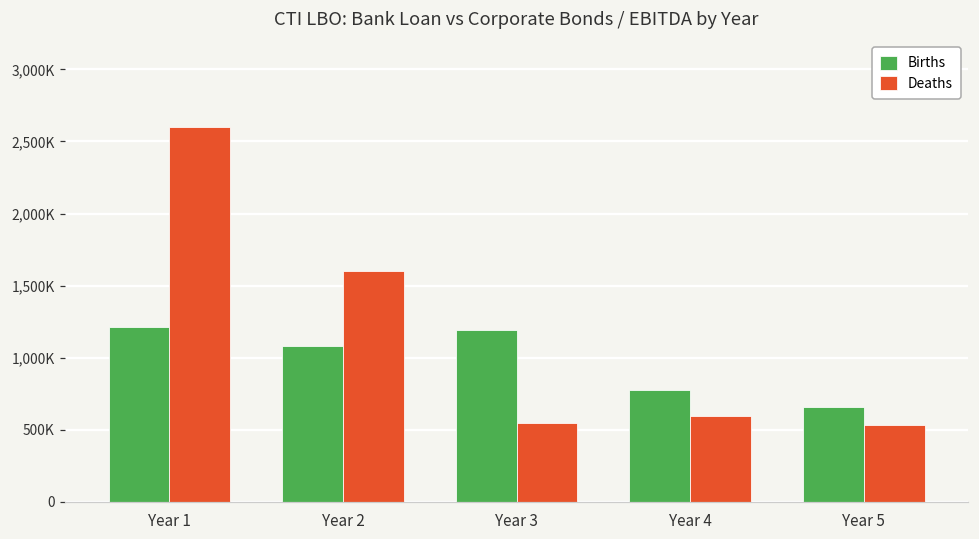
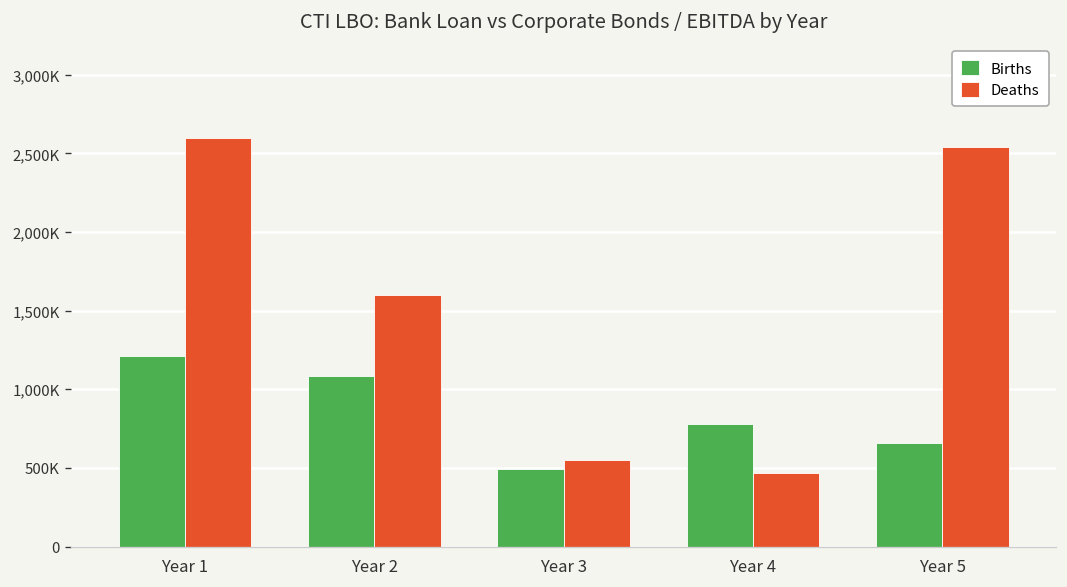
  {
    "Births": {
      "Year 1": "1,210,000",
      "Year 2": "1,080,000",
-     "Year 3": "1,190,000",
+     "Year 3": "490,000",
      "Year 4": "780,000",
      "Year 5": "660,000"
    },
    "Deaths": {
      "Year 1": "2,600,000",
      "Year 2": "1,600,000",
      "Year 3": "550,000",
-     "Year 4": "590,000",
-     "Year 5": "530,000"
+     "Year 4": "470,000",
+     "Year 5": "2,540,000"
    }
  }
